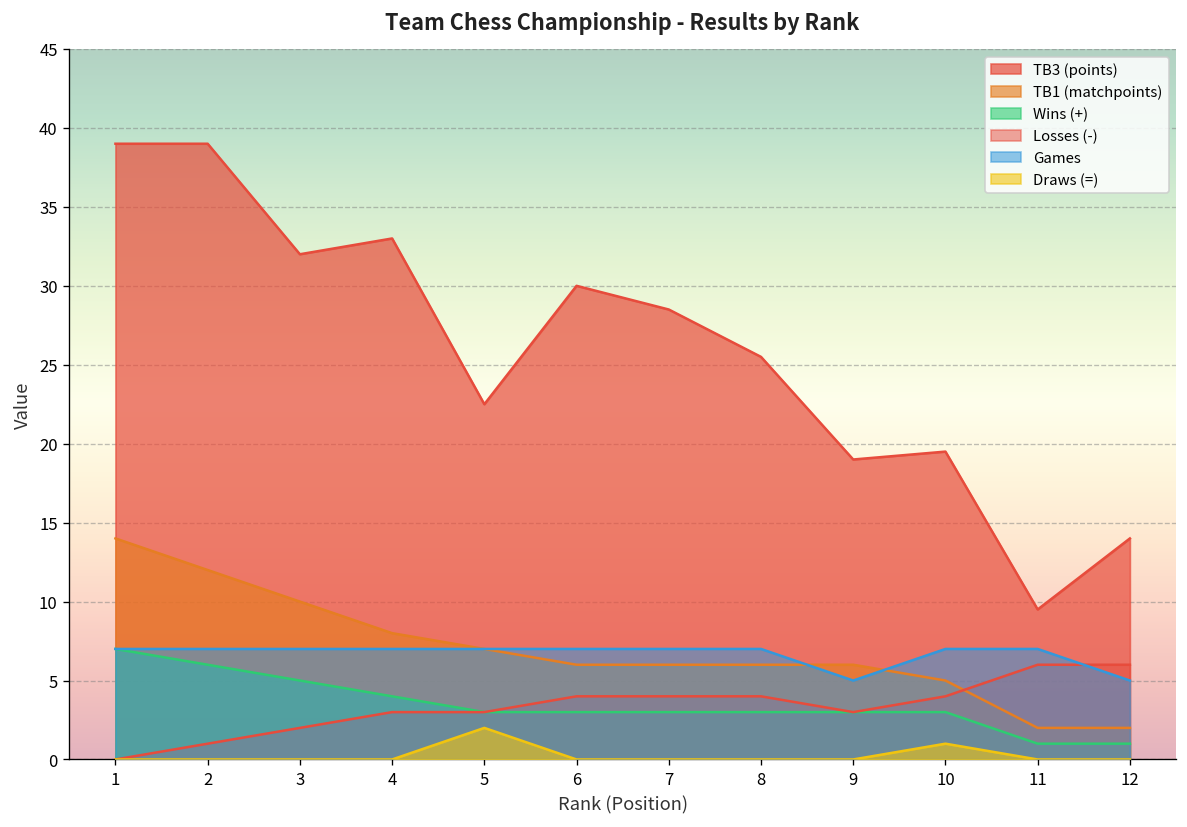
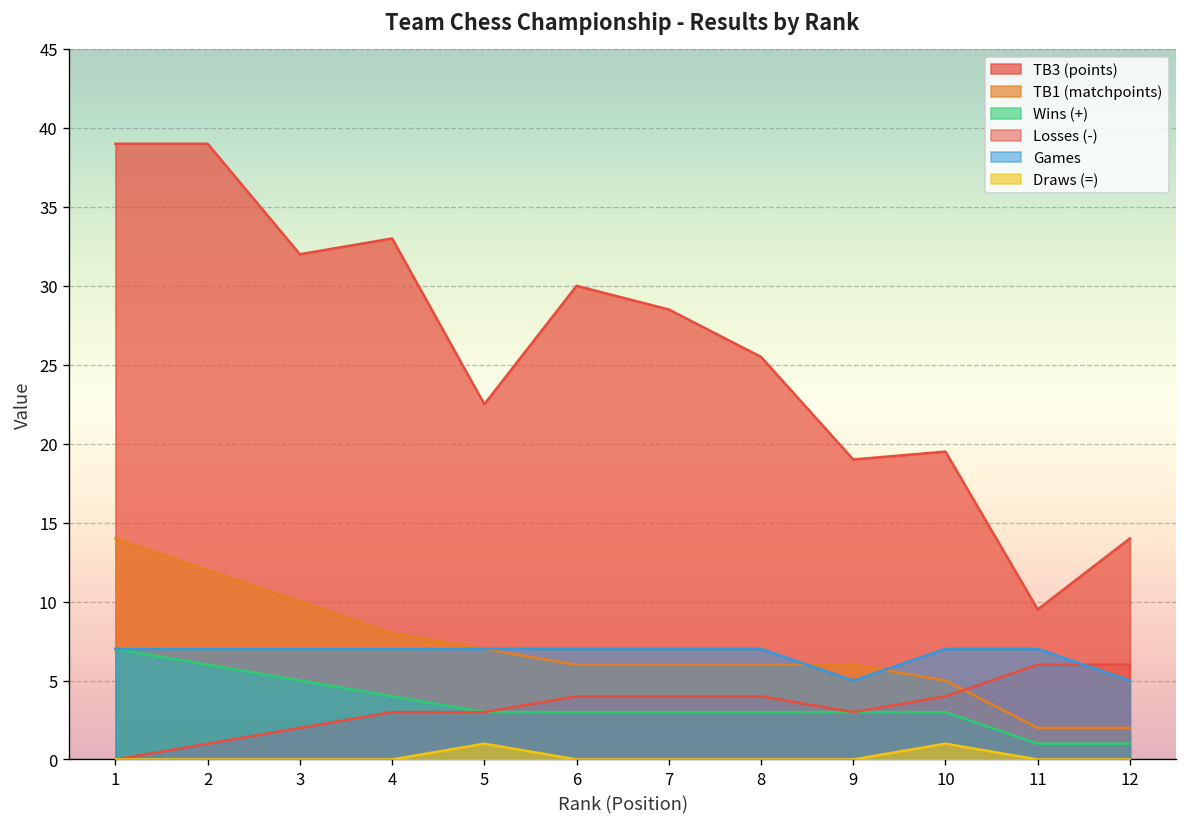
  {
    "Wins (+)": {
      "2": 6,
      "3": 5,
      "4": 4,
      "6": 3,
      "7": 3,
      "8": 3,
      "10": 3,
      "11": 1,
      "12": 1
    },
    "Games": {
      "2": 7,
      "3": 7,
      "4": 7,
      "6": 7,
      "7": 7,
      "8": 7,
      "9": 5,
      "10": 7,
      "11": 7,
      "12": 5
    },
    "Draws (=)": {
      "2": 0,
      "3": 0,
      "4": 0,
-     "5": 2,
+     "5": 1,
      "6": 0,
      "7": 0,
      "8": 0,
      "9": 0,
      "10": 1,
      "11": 0,
      "12": 0
    }
  }
